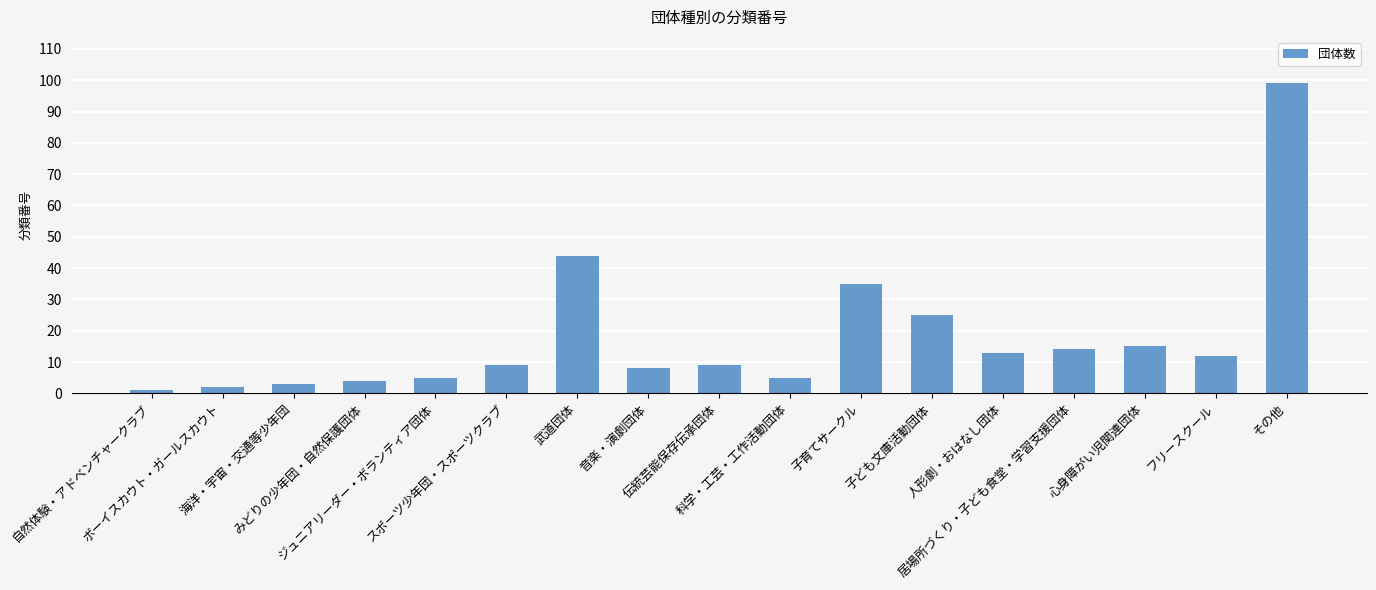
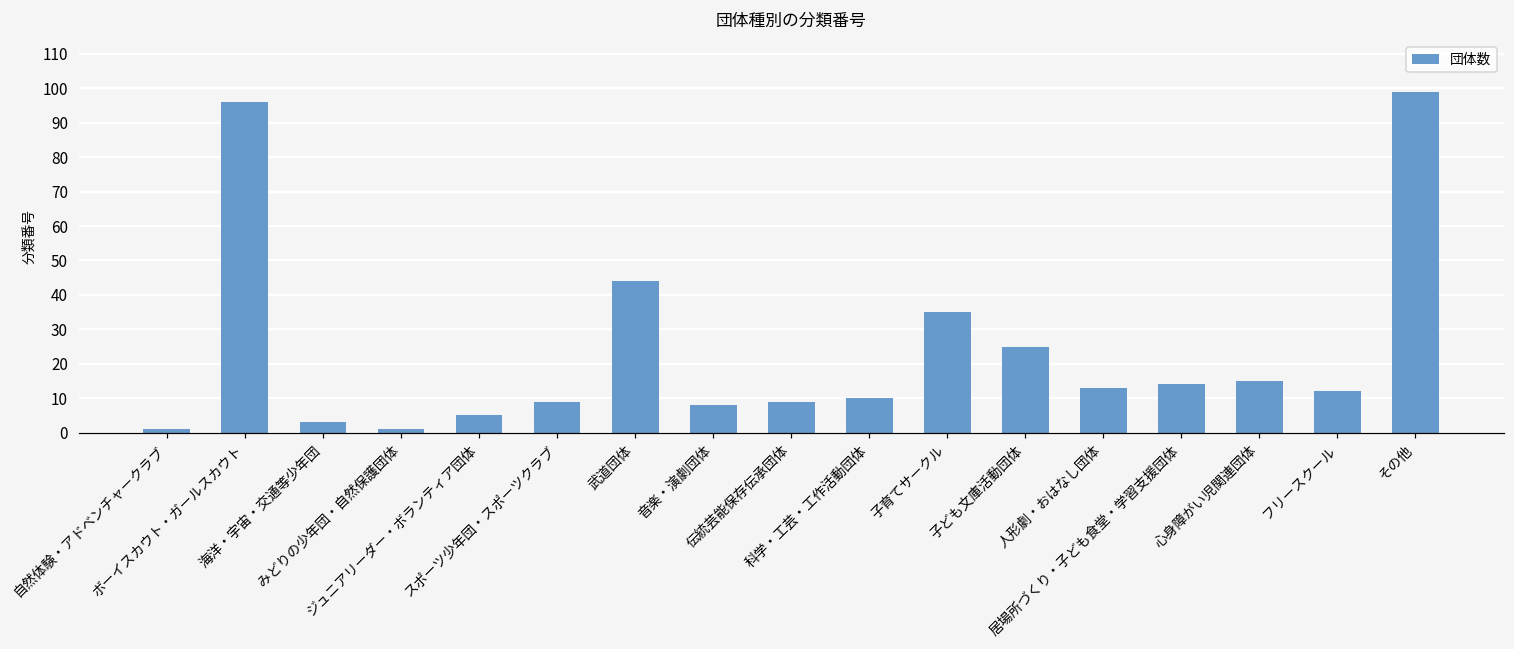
  {
    "自然体験・アドベンチャークラブ": 1,
-   "ボーイスカウト・ガールスカウト": 2,
+   "ボーイスカウト・ガールスカウト": 96,
    "海洋・宇宙・交通等少年団": 3,
-   "みどりの少年団・自然保護団体": 4,
+   "みどりの少年団・自然保護団体": 1,
    "ジュニアリーダー・ボランティア団体": 5,
    "スポーツ少年団・スポーツクラブ": 9,
    "武道団体": 44,
    "音楽・演劇団体": 8,
    "伝統芸能保存伝承団体": 9,
-   "科学・工芸・工作活動団体": 5,
+   "科学・工芸・工作活動団体": 10,
    "子育てサークル": 35,
    "子ども文庫活動団体": 25,
    "人形劇・おはなし団体": 13,
    "居場所づくり・子ども食堂・学習支援団体": 14,
    "心身障がい児関連団体": 15,
    "フリースクール": 12,
    "その他": 99
  }
